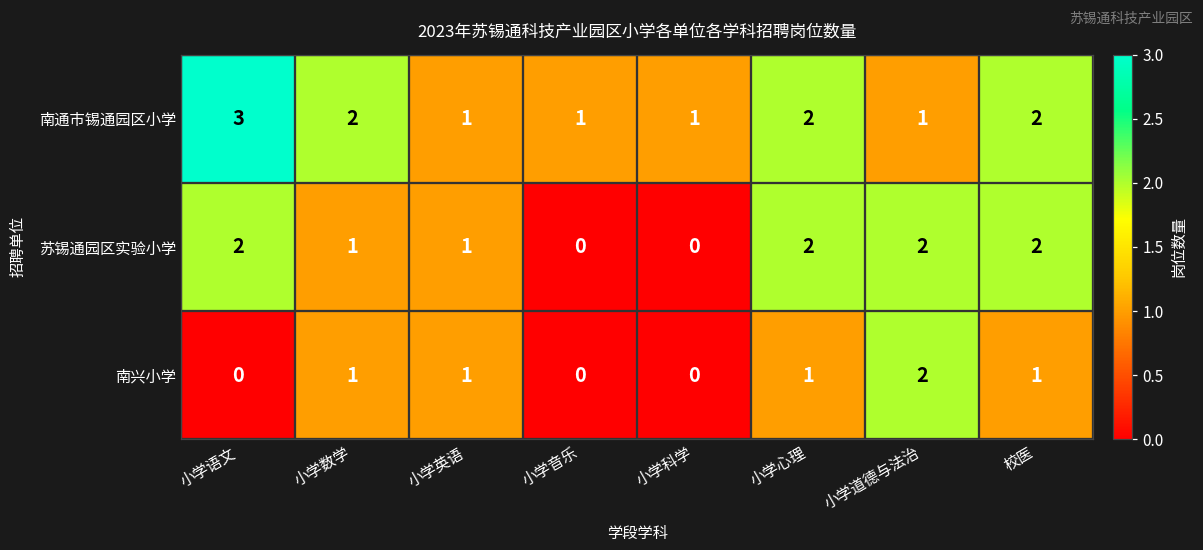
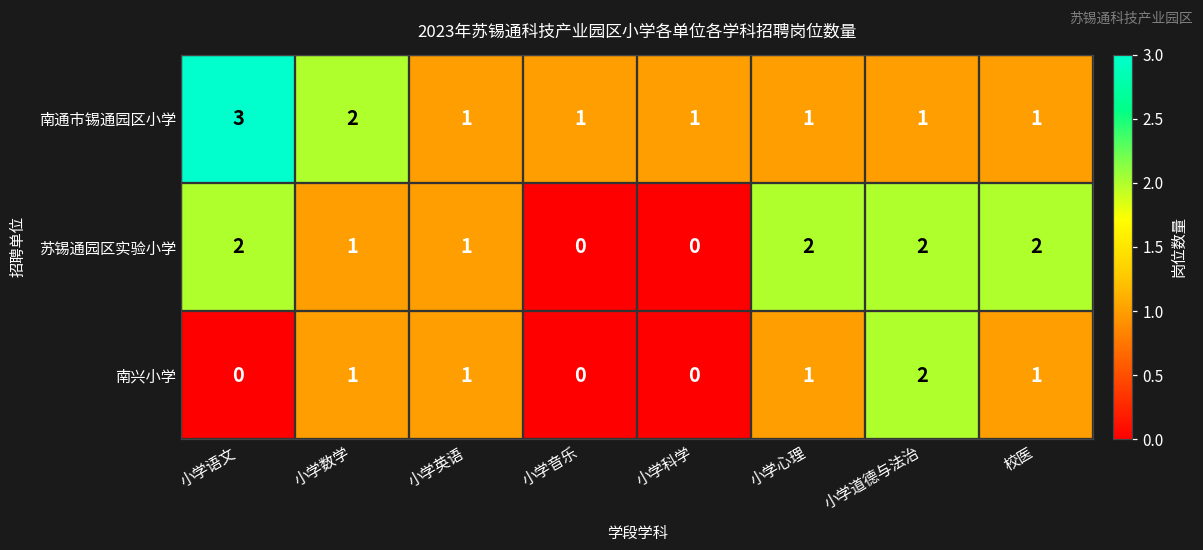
  {
    "南通市锡通园区小学": {
      "小学语文": 3,
      "小学数学": 2,
      "小学英语": 1,
      "小学音乐": 1,
      "小学科学": 1,
-     "小学心理": 2,
+     "小学心理": 1,
      "小学道德与法治": 1,
-     "校医": 2
+     "校医": 1
    },
    "苏锡通园区实验小学": {
      "小学语文": 2,
      "小学数学": 1,
      "小学英语": 1,
      "小学音乐": 0,
      "小学科学": 0,
      "小学心理": 2,
      "小学道德与法治": 2,
      "校医": 2
    },
    "南兴小学": {
      "小学语文": 0,
      "小学数学": 1,
      "小学英语": 1,
      "小学音乐": 0,
      "小学科学": 0,
      "小学心理": 1,
      "小学道德与法治": 2,
      "校医": 1
    }
  }
